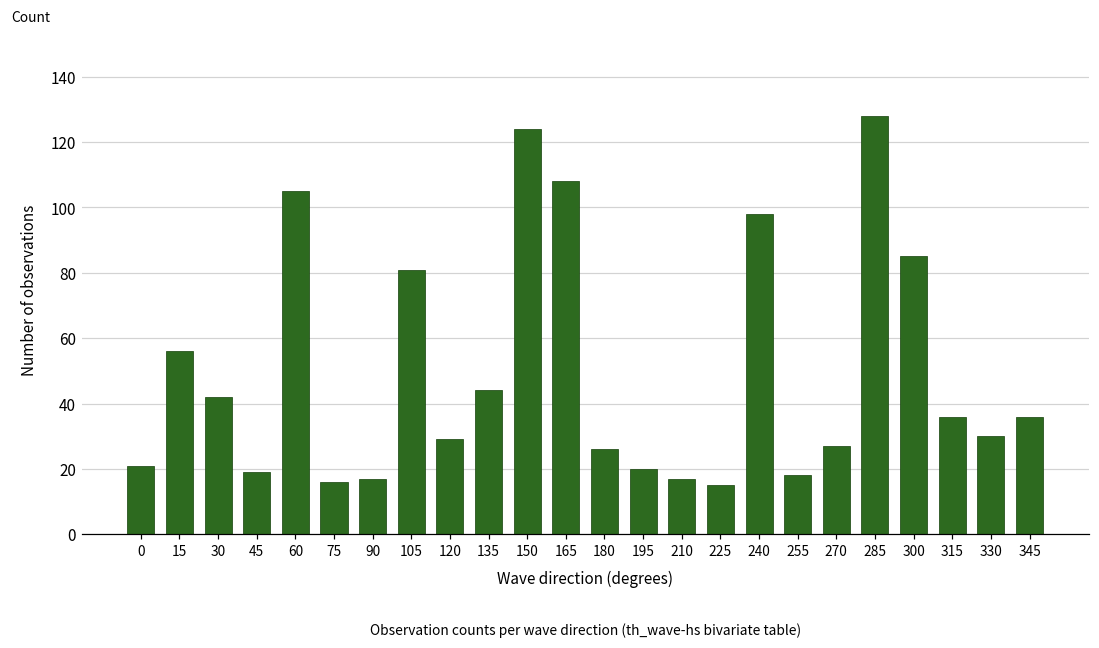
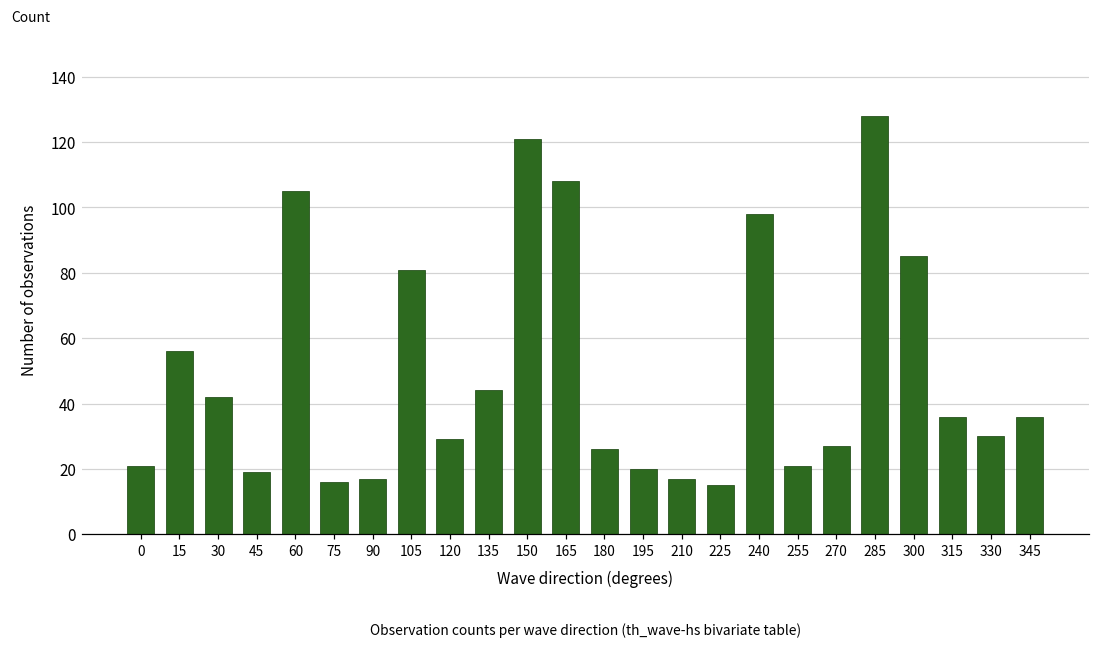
  {
    "0": 21,
    "15": 56,
    "30": 42,
    "45": 19,
    "60": 105,
    "75": 16,
    "90": 17,
    "105": 81,
    "120": 29,
    "135": 44,
-   "150": 124,
+   "150": 121,
    "165": 108,
    "180": 26,
    "195": 20,
    "210": 17,
    "225": 15,
    "240": 98,
-   "255": 18,
+   "255": 21,
    "270": 27,
    "285": 128,
    "300": 85,
    "315": 36,
    "330": 30,
    "345": 36
  }
